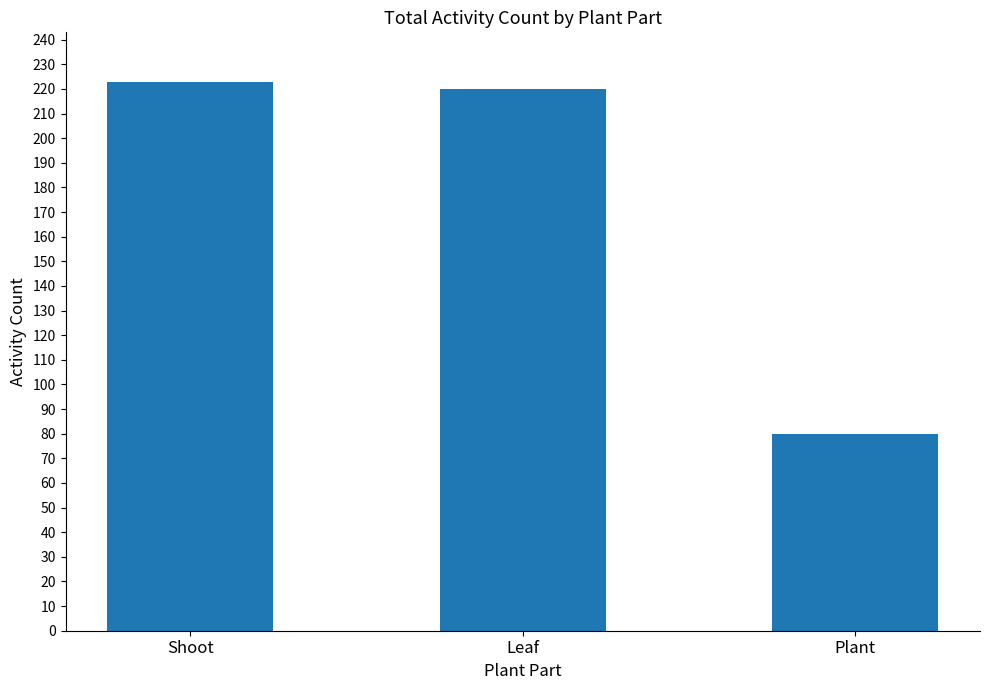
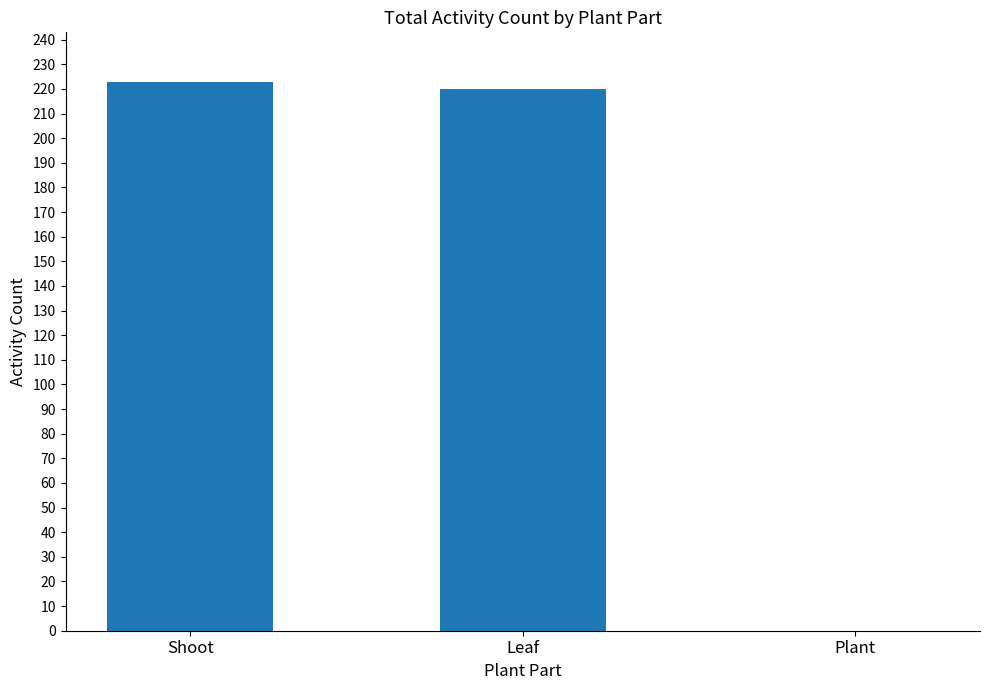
  {
    "Shoot": 223,
    "Leaf": 220,
-   "Plant": 80
+   "Plant": 0
  }
